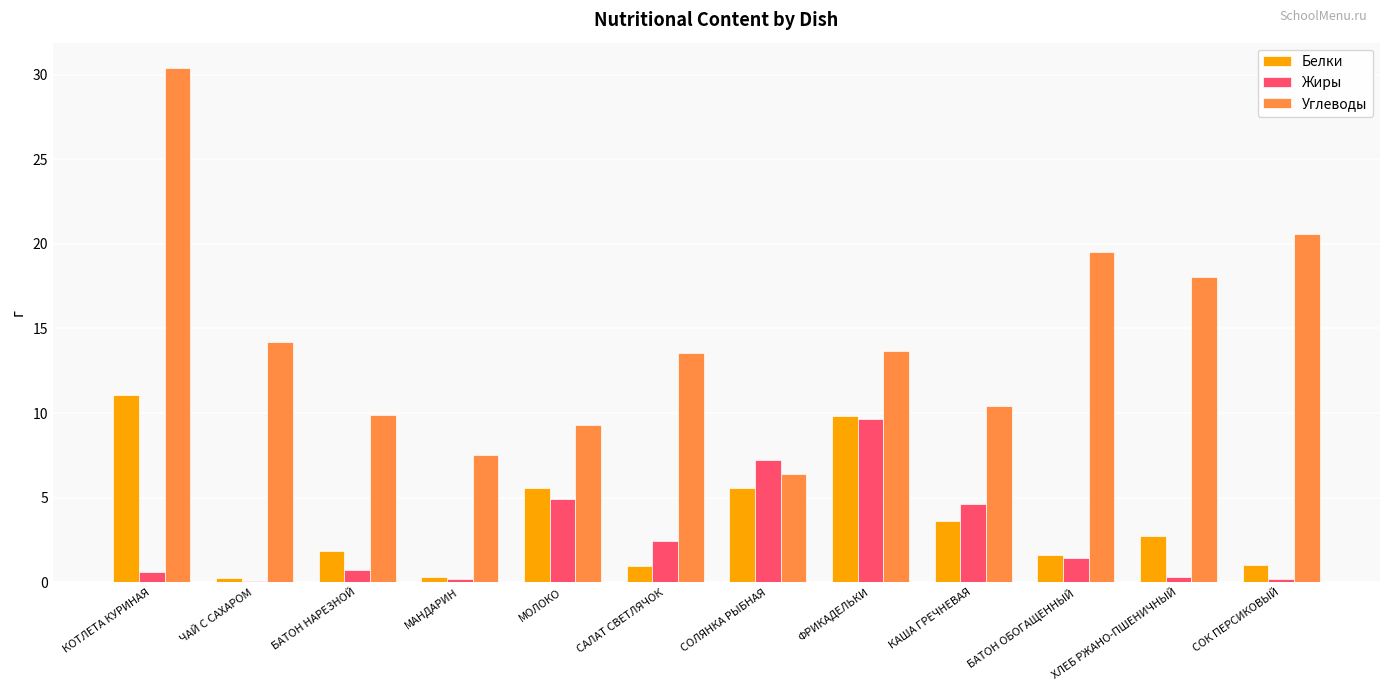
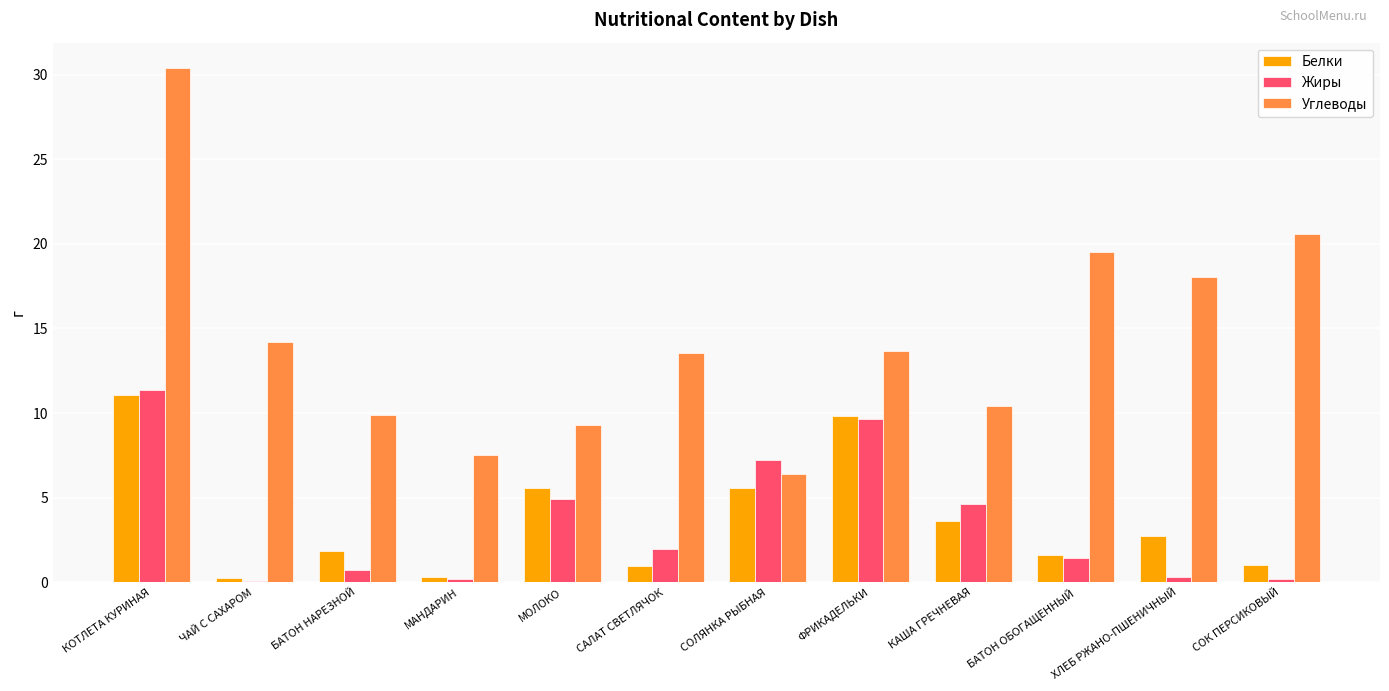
  {
    "Белки": {
      "КОТЛЕТА КУРИНАЯ": 11.1,
      "ЧАЙ С САХАРОМ": 0.3,
      "БАТОН НАРЕЗНОЙ": 1.9,
      "МАНДАРИН": 0.3,
      "МОЛОКО": 5.6,
      "САЛАТ СВЕТЛЯЧОК": 1.0,
      "СОЛЯНКА РЫБНАЯ": 5.6,
      "ФРИКАДЕЛЬКИ": 9.8,
      "КАША ГРЕЧНЕВАЯ": 3.6,
      "БАТОН ОБОГАЩЕННЫЙ": 1.6,
      "ХЛЕБ РЖАНО-ПШЕНИЧНЫЙ": 2.7,
      "СОК ПЕРСИКОВЫЙ": 1.0
    },
    "Жиры": {
-     "КОТЛЕТА КУРИНАЯ": 0.6,
+     "КОТЛЕТА КУРИНАЯ": 11.4,
      "БАТОН НАРЕЗНОЙ": 0.7,
      "МАНДАРИН": 0.2,
      "МОЛОКО": 4.9,
-     "САЛАТ СВЕТЛЯЧОК": 2.5,
+     "САЛАТ СВЕТЛЯЧОК": 2.0,
      "СОЛЯНКА РЫБНАЯ": 7.2,
      "ФРИКАДЕЛЬКИ": 9.6,
      "КАША ГРЕЧНЕВАЯ": 4.6,
      "БАТОН ОБОГАЩЕННЫЙ": 1.5,
      "ХЛЕБ РЖАНО-ПШЕНИЧНЫЙ": 0.3,
      "СОК ПЕРСИКОВЫЙ": 0.2
    },
    "Углеводы": {
      "КОТЛЕТА КУРИНАЯ": 30.4,
      "ЧАЙ С САХАРОМ": 14.2,
      "БАТОН НАРЕЗНОЙ": 9.9,
      "МАНДАРИН": 7.5,
      "МОЛОКО": 9.3,
      "САЛАТ СВЕТЛЯЧОК": 13.6,
      "СОЛЯНКА РЫБНАЯ": 6.4,
      "ФРИКАДЕЛЬКИ": 13.7,
      "КАША ГРЕЧНЕВАЯ": 10.4,
      "БАТОН ОБОГАЩЕННЫЙ": 19.5,
      "ХЛЕБ РЖАНО-ПШЕНИЧНЫЙ": 18.1,
      "СОК ПЕРСИКОВЫЙ": 20.6
    }
  }
